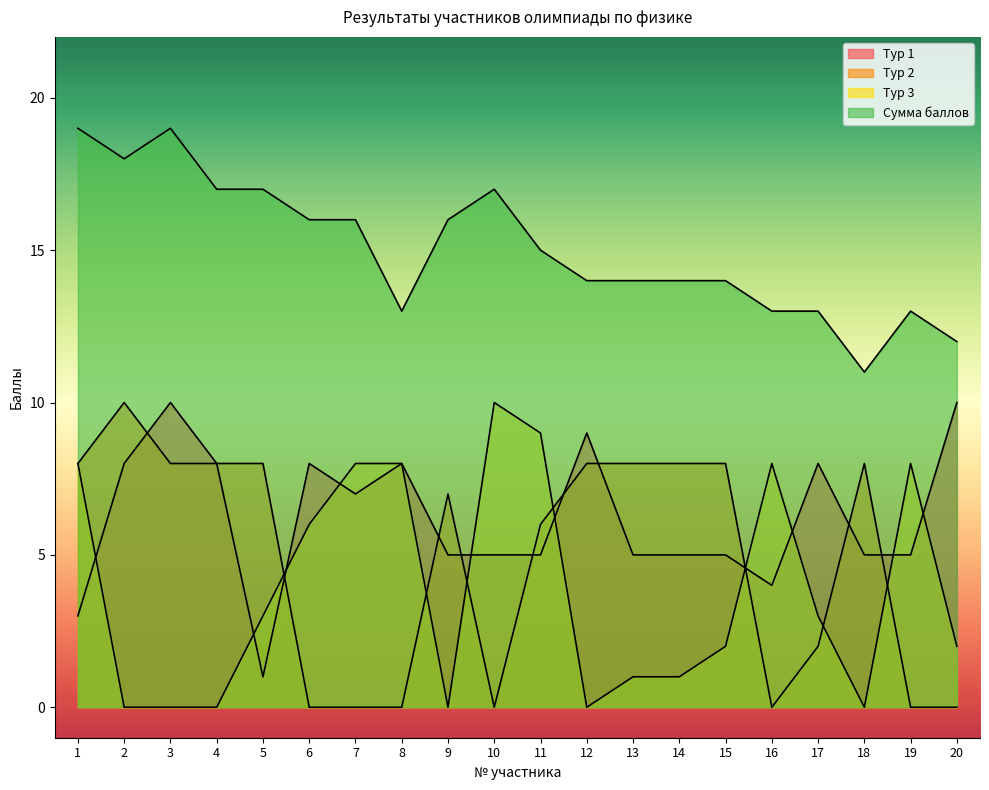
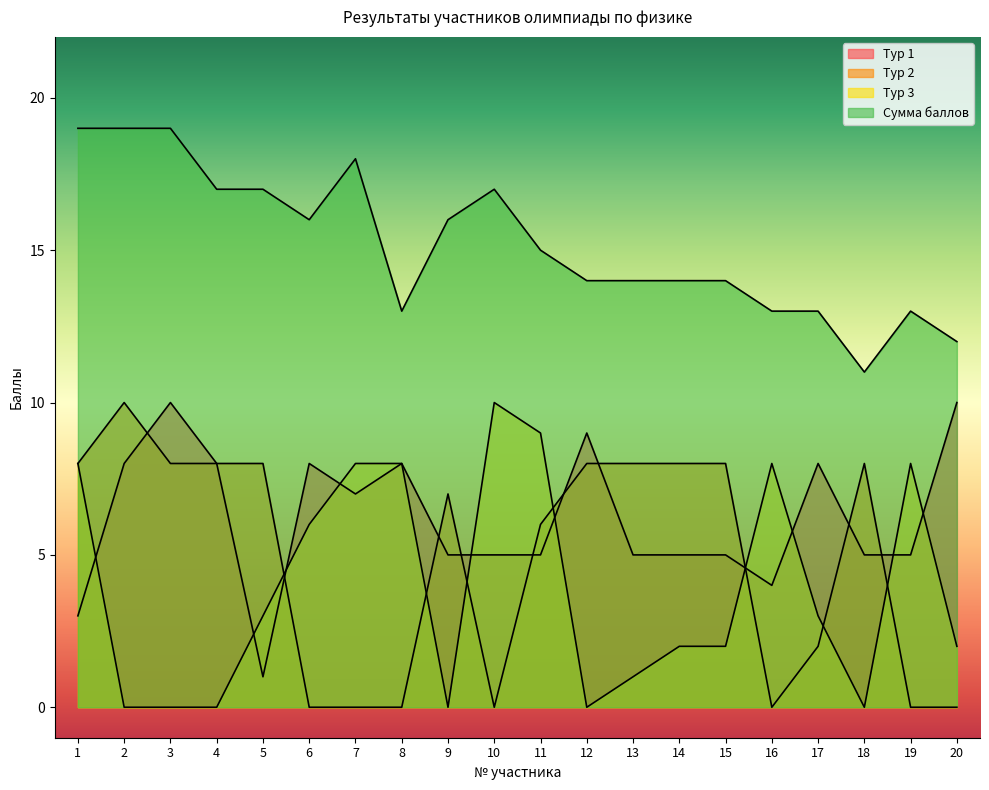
  {
    "Тур 1": {
      "1": 3,
      "2": 8,
      "3": 10,
      "5": 1,
      "6": 8,
      "7": 7,
      "9": 5,
      "10": 5,
      "11": 5,
      "12": 9,
      "13": 5,
      "14": 5,
      "15": 5,
      "16": 4,
      "17": 8,
      "18": 5,
      "19": 5,
      "20": 10
    },
    "Тур 2": {
      "2": 10,
      "3": 8,
      "5": 8,
      "6": 0,
      "7": 0,
      "8": 0,
      "9": 7,
      "10": 0,
      "11": 6,
      "12": 8,
      "13": 8,
      "14": 8,
      "15": 8,
      "16": 0,
      "17": 2,
      "18": 8,
      "19": 0,
      "20": 0
    },
    "Тур 3": {
      "2": 0,
      "3": 0,
      "4": 0,
      "5": 3,
      "6": 6,
      "7": 8,
      "9": 0,
      "10": 10,
      "11": 9,
      "12": 0,
      "13": 1,
-     "14": 1,
+     "14": 2,
      "15": 2,
      "16": 8,
      "17": 3,
      "18": 0,
      "19": 8,
      "20": 2
    },
    "Сумма баллов": {
      "1": 19,
-     "2": 18,
+     "2": 19,
      "3": 19,
      "4": 17,
      "5": 17,
      "6": 16,
-     "7": 16,
+     "7": 18,
      "8": 13,
      "9": 16,
      "10": 17,
      "11": 15,
      "12": 14,
      "13": 14,
      "14": 14,
      "15": 14,
      "16": 13,
      "17": 13,
      "18": 11,
      "19": 13,
      "20": 12
    }
  }
